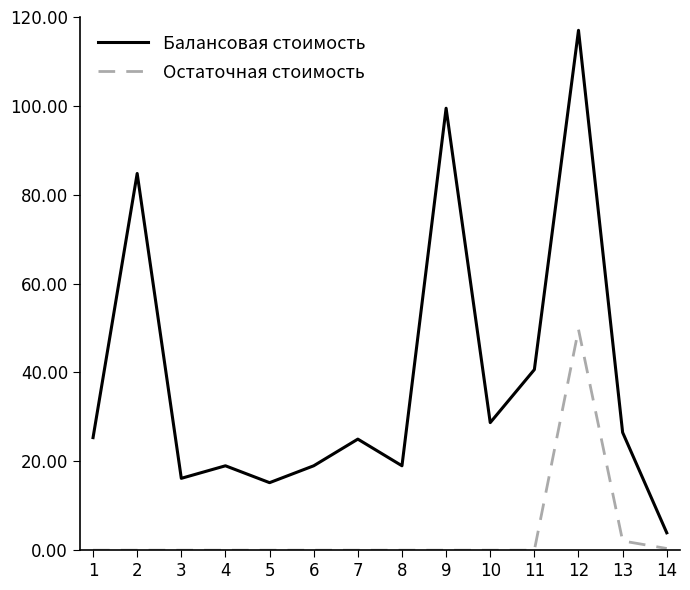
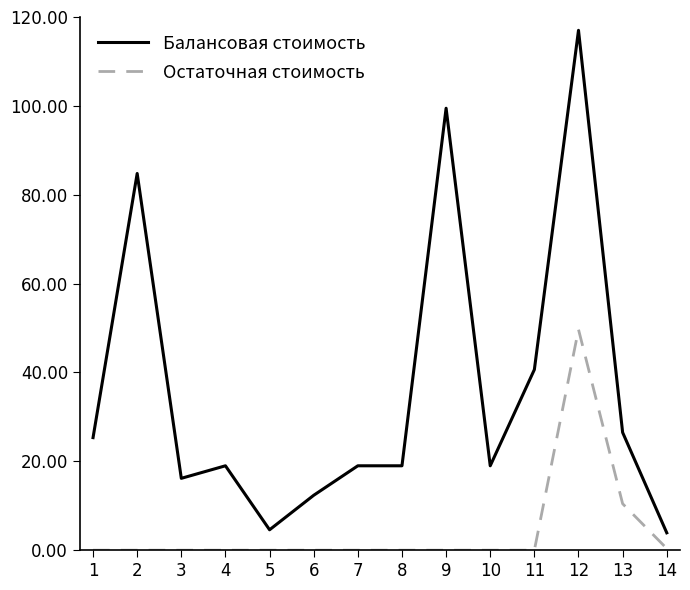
  {
    "Балансовая стоимость": {
      "1": 25,
      "2": 85,
      "3": 16,
      "4": 19,
-     "5": 15,
-     "6": 19,
-     "7": 25,
+     "5": 5,
+     "6": 12,
+     "7": 19,
      "8": 19,
      "9": 99,
-     "10": 29,
+     "10": 19,
      "11": 41,
      "12": 117,
      "13": 27,
      "14": 4
    },
    "Остаточная стоимость": {
      "1": 0,
      "2": 0,
      "3": 0,
      "4": 0,
      "5": 0,
      "6": 0,
      "7": 0,
      "8": 0,
      "9": 0,
      "10": 0,
      "11": 0,
      "12": 50,
-     "13": 2,
+     "13": 10,
      "14": 0
    }
  }
